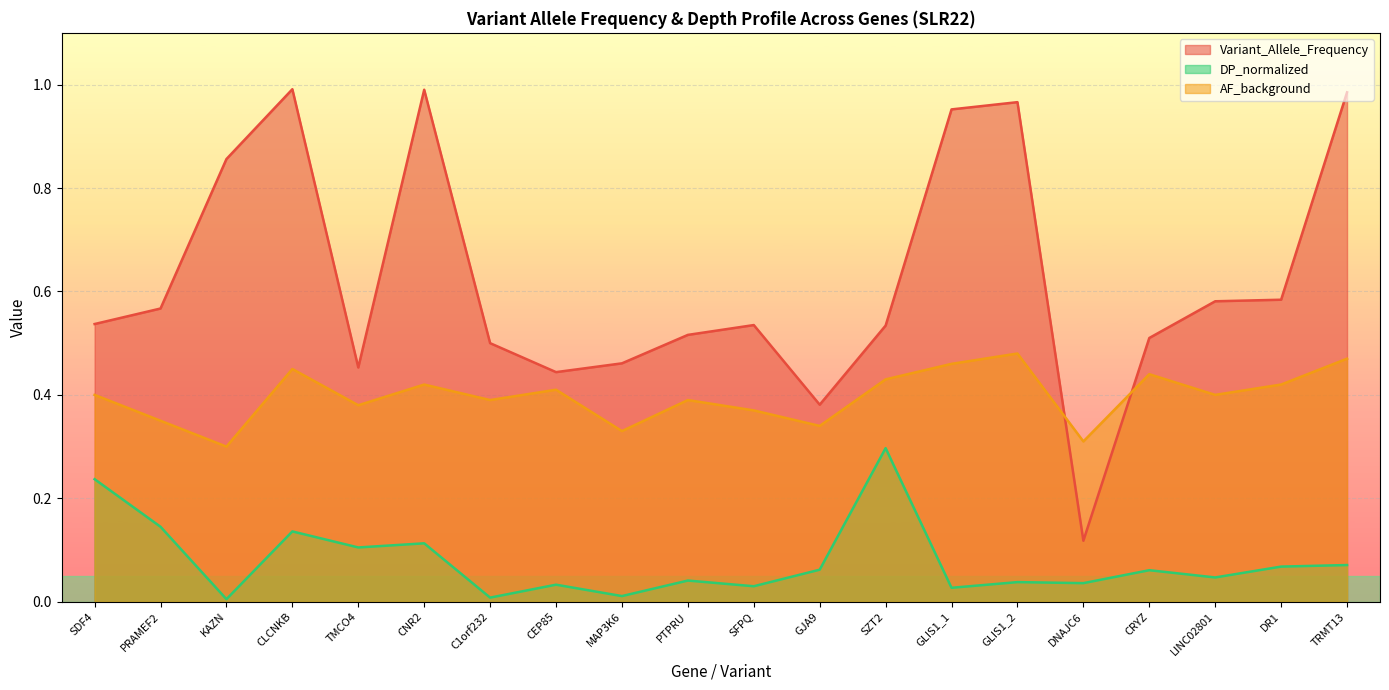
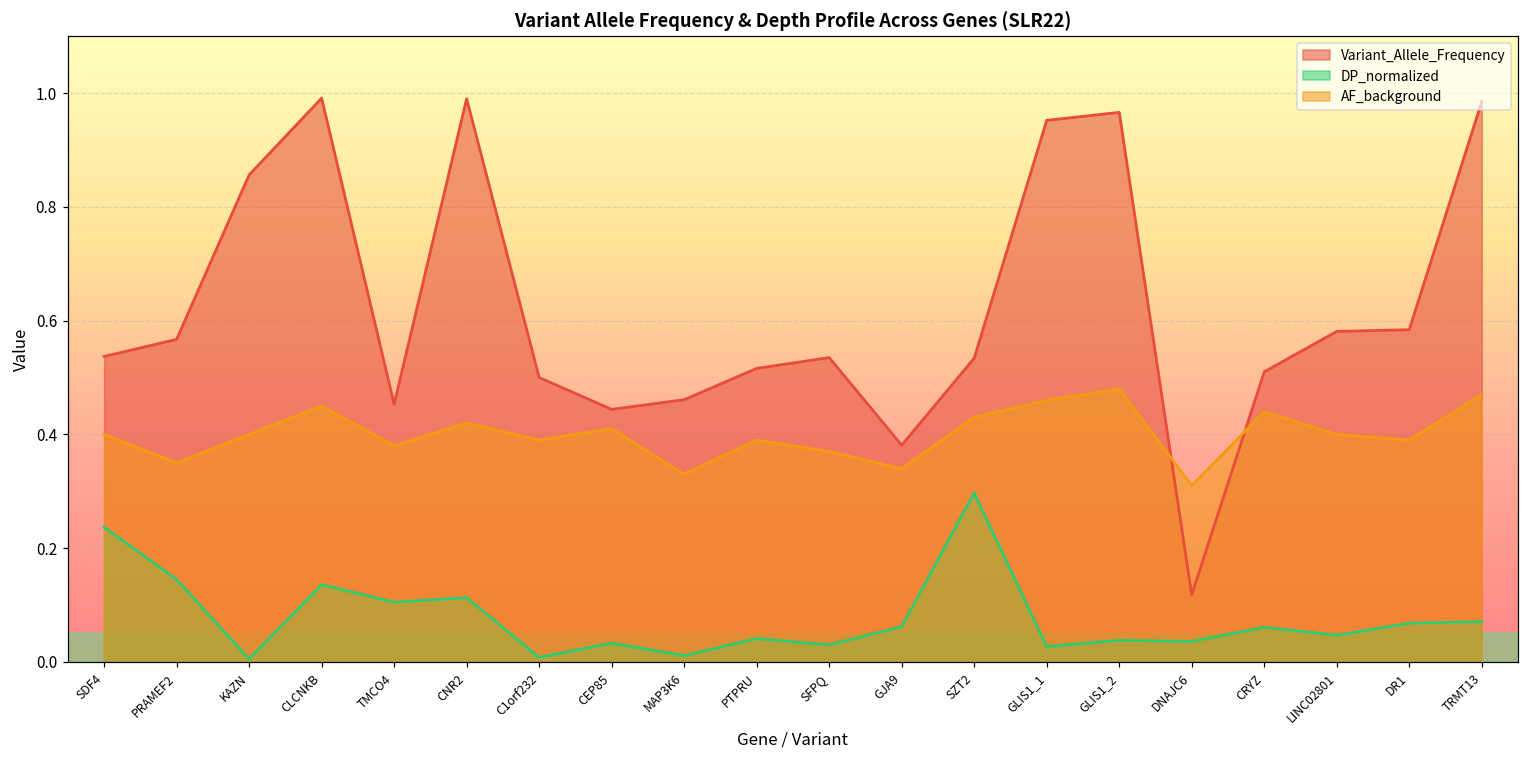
  {
    "Variant_Allele_Frequency": {
      "SDF4": 0.54,
      "PRAMEF2": 0.57,
      "KAZN": 0.86,
      "CLCNKB": 0.99,
      "TMCO4": 0.45,
      "CNR2": 0.99,
      "C1orf232": 0.50,
      "CEP85": 0.44,
      "MAP3K6": 0.46,
      "PTPRU": 0.52,
      "SFPQ": 0.54,
      "GJA9": 0.38,
      "SZT2": 0.53,
      "GLIS1_1": 0.95,
      "GLIS1_2": 0.97,
      "DNAJC6": 0.12,
      "CRYZ": 0.51,
      "LINC02801": 0.58,
      "DR1": 0.58
    },
    "DP_normalized": {
      "SDF4": 0.24,
      "PRAMEF2": 0.15,
      "KAZN": 0.01,
      "CLCNKB": 0.14,
      "TMCO4": 0.11,
      "CNR2": 0.11,
      "C1orf232": 0.01,
      "CEP85": 0.03,
      "MAP3K6": 0.01,
      "PTPRU": 0.04,
      "SFPQ": 0.03,
      "GJA9": 0.06,
      "SZT2": 0.30,
      "GLIS1_1": 0.03,
      "GLIS1_2": 0.04,
      "DNAJC6": 0.04,
      "CRYZ": 0.06,
      "LINC02801": 0.05,
      "DR1": 0.07,
      "TRMT13": 0.07
    },
    "AF_background": {
      "SDF4": 0.40,
      "PRAMEF2": 0.35,
-     "KAZN": 0.3,
+     "KAZN": 0.4,
      "CLCNKB": 0.45,
      "TMCO4": 0.38,
      "CNR2": 0.42,
      "C1orf232": 0.39,
      "CEP85": 0.41,
      "MAP3K6": 0.33,
      "PTPRU": 0.39,
      "SFPQ": 0.37,
      "GJA9": 0.34,
      "SZT2": 0.43,
      "GLIS1_1": 0.46,
      "GLIS1_2": 0.48,
      "DNAJC6": 0.31,
      "CRYZ": 0.44,
      "LINC02801": 0.40,
-     "DR1": 0.42,
+     "DR1": 0.39,
      "TRMT13": 0.47
    }
  }
